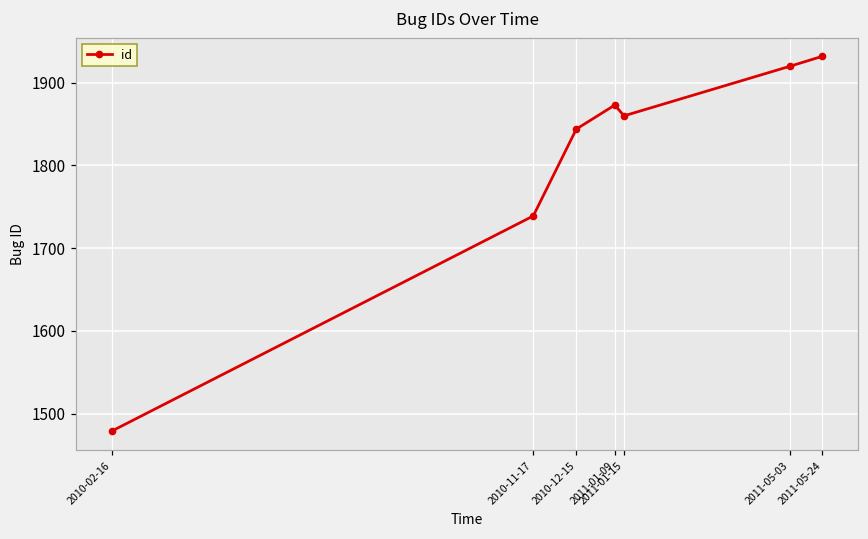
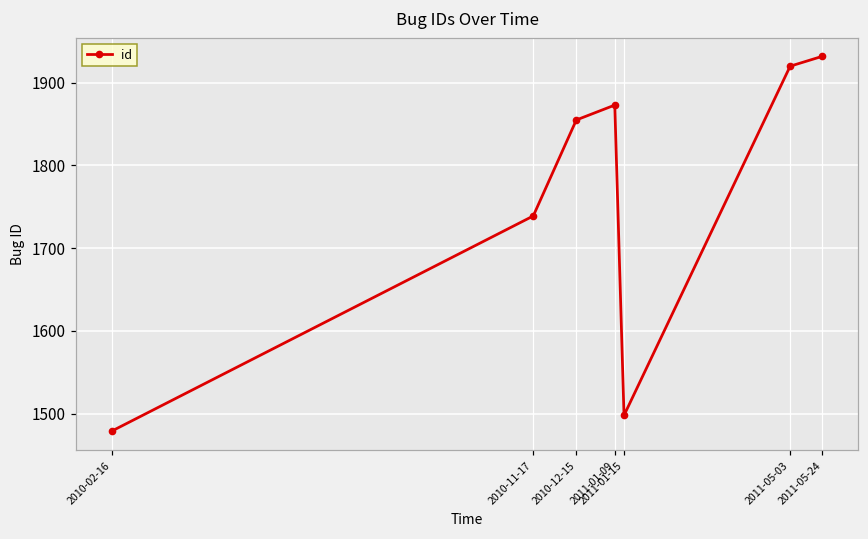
  {
    "2010-02-16": 1480,
    "2010-11-17": 1740,
-   "2010-12-15": 1840,
+   "2010-12-15": 1860,
    "2011-01-09": 1870,
-   "2011-01-15": 1860,
+   "2011-01-15": 1500,
    "2011-05-03": 1920,
    "2011-05-24": 1930
  }
